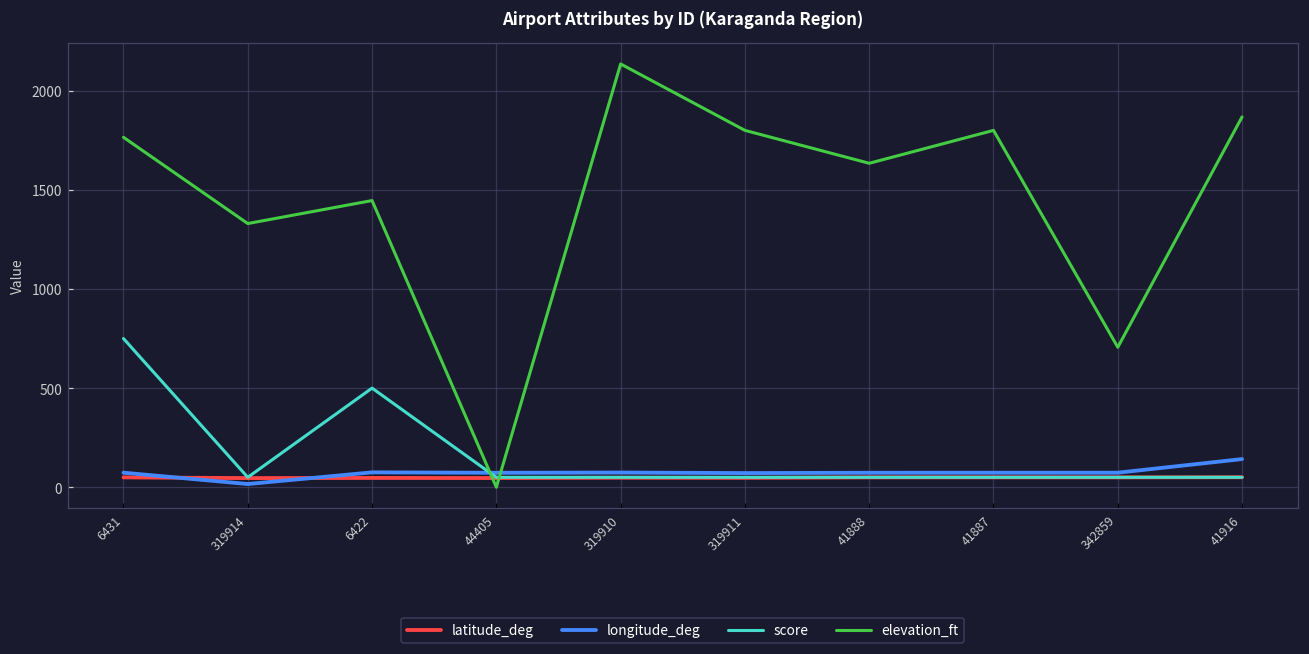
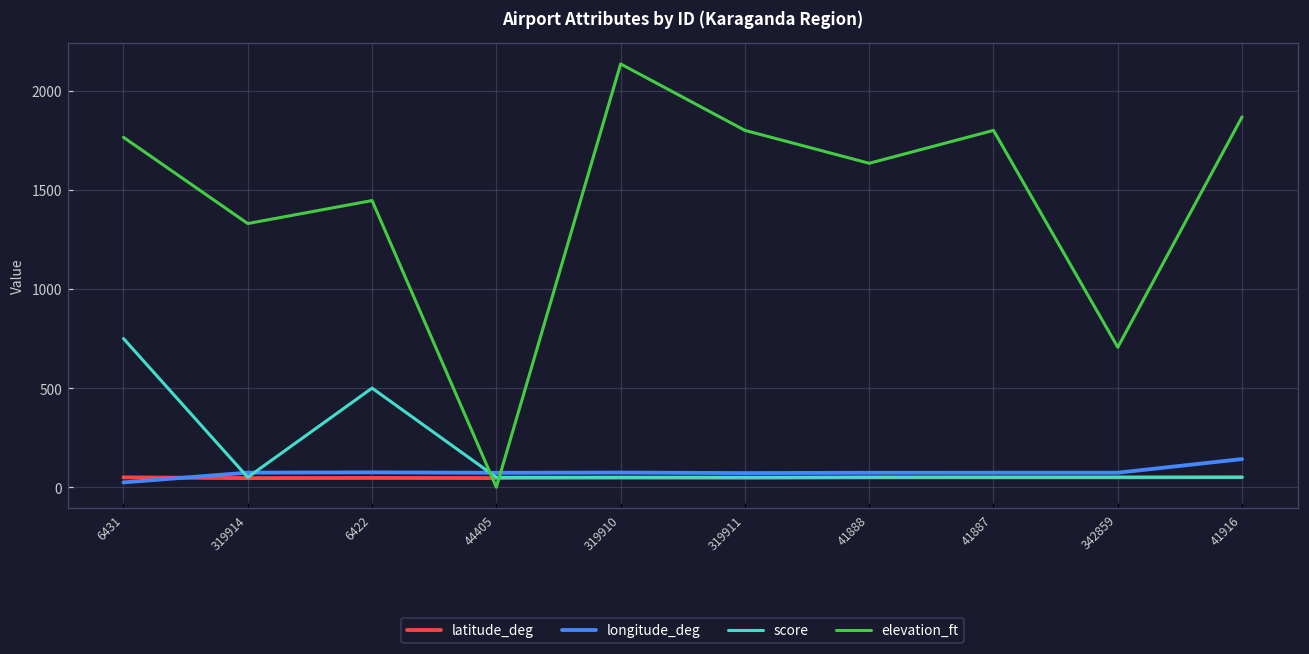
  {
    "latitude_deg": {
      "6431": 50,
      "6422": 50
    },
    "longitude_deg": {
-     "6431": 70,
-     "319914": 20,
+     "6431": 20,
+     "319914": 70,
      "6422": 80,
      "44405": 70,
      "319910": 70,
      "319911": 70,
      "41888": 70,
      "41887": 70,
      "342859": 70,
      "41916": 140
    },
    "score": {
      "6431": 750,
      "6422": 500
    },
    "elevation_ft": {
      "6431": 1770,
      "319914": 1330,
      "6422": 1450,
      "44405": 0,
      "319910": 2140,
      "319911": 1800,
      "41888": 1630,
      "41887": 1800,
      "342859": 710,
      "41916": 1870
    }
  }
